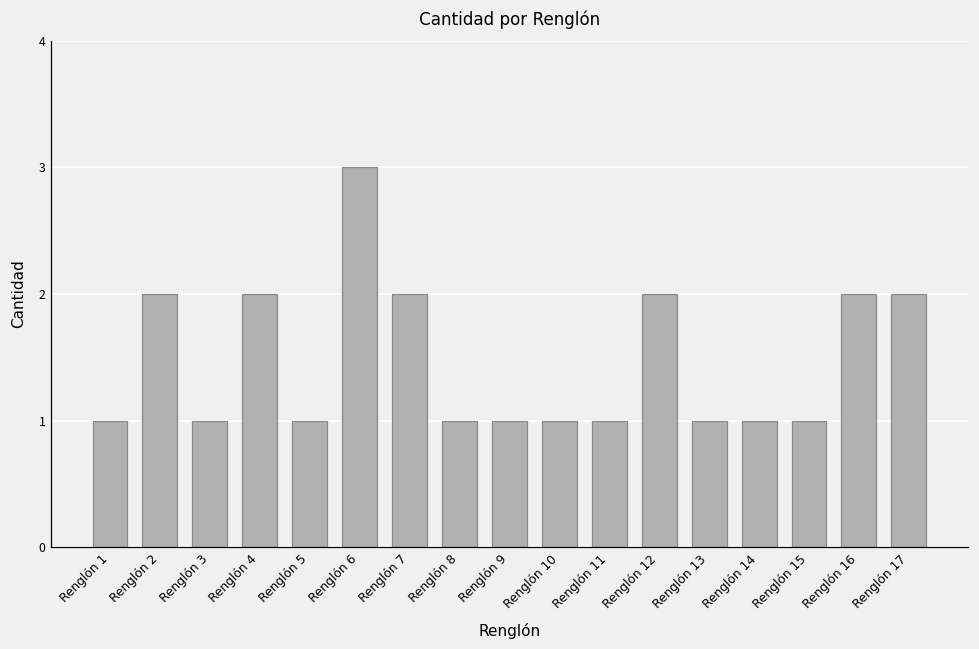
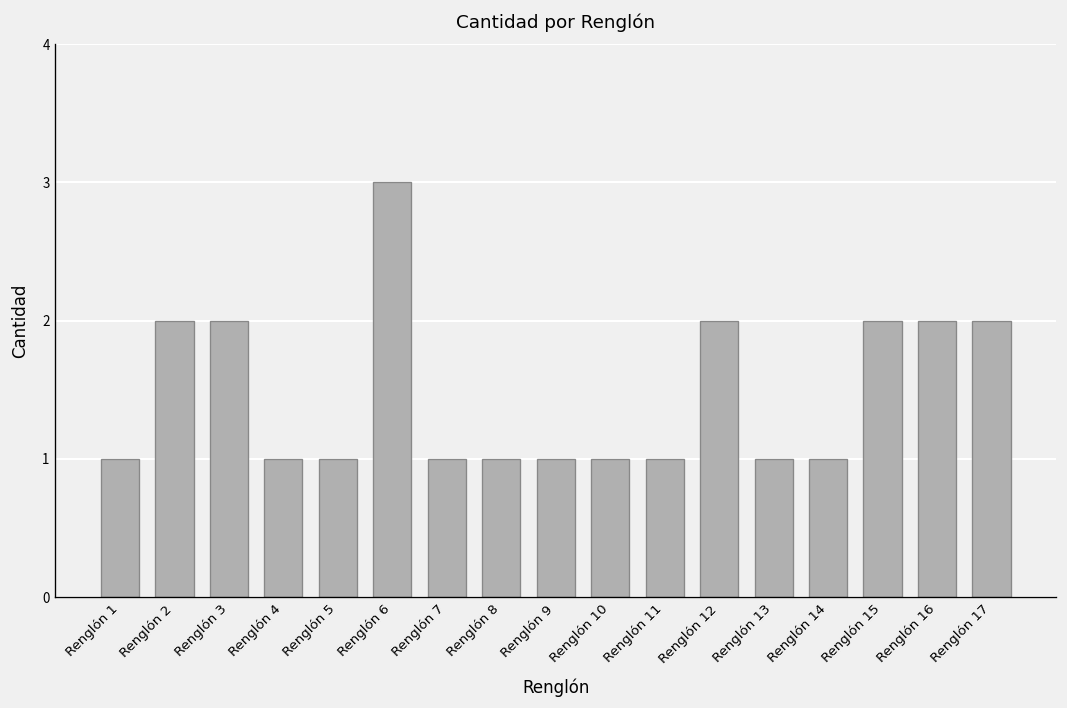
  {
    "Renglón 1": 1,
    "Renglón 2": 2,
-   "Renglón 3": 1,
-   "Renglón 4": 2,
+   "Renglón 3": 2,
+   "Renglón 4": 1,
    "Renglón 5": 1,
    "Renglón 6": 3,
-   "Renglón 7": 2,
+   "Renglón 7": 1,
    "Renglón 8": 1,
    "Renglón 9": 1,
    "Renglón 10": 1,
    "Renglón 11": 1,
    "Renglón 12": 2,
    "Renglón 13": 1,
    "Renglón 14": 1,
-   "Renglón 15": 1,
+   "Renglón 15": 2,
    "Renglón 16": 2,
    "Renglón 17": 2
  }
